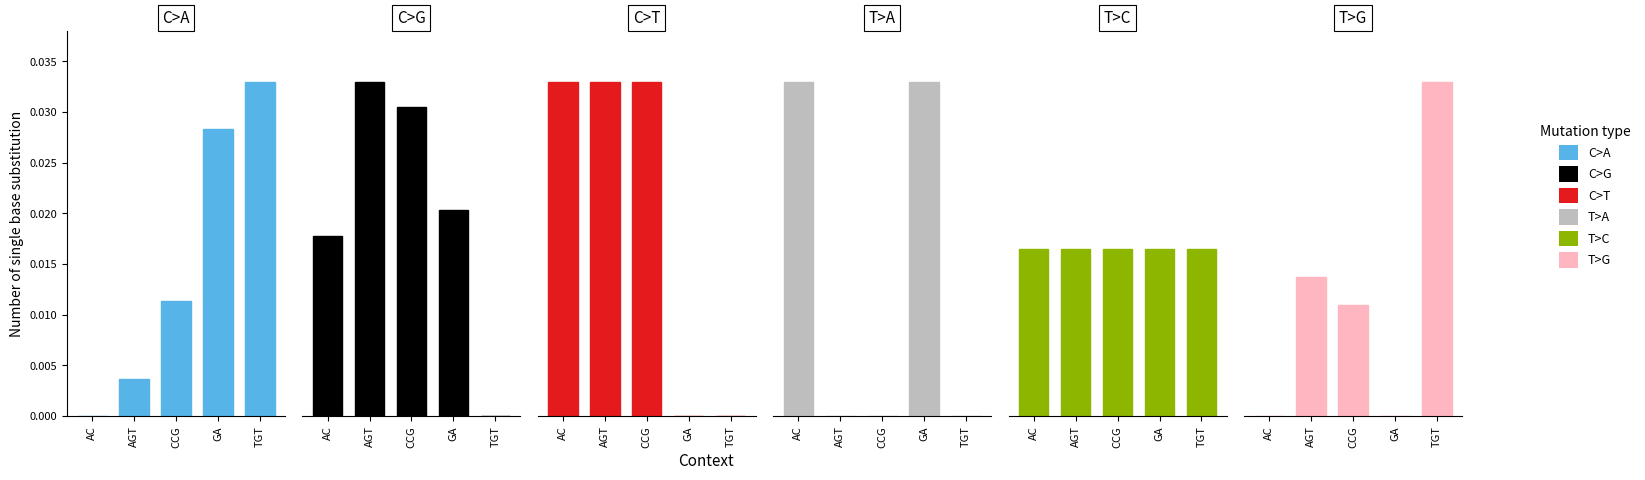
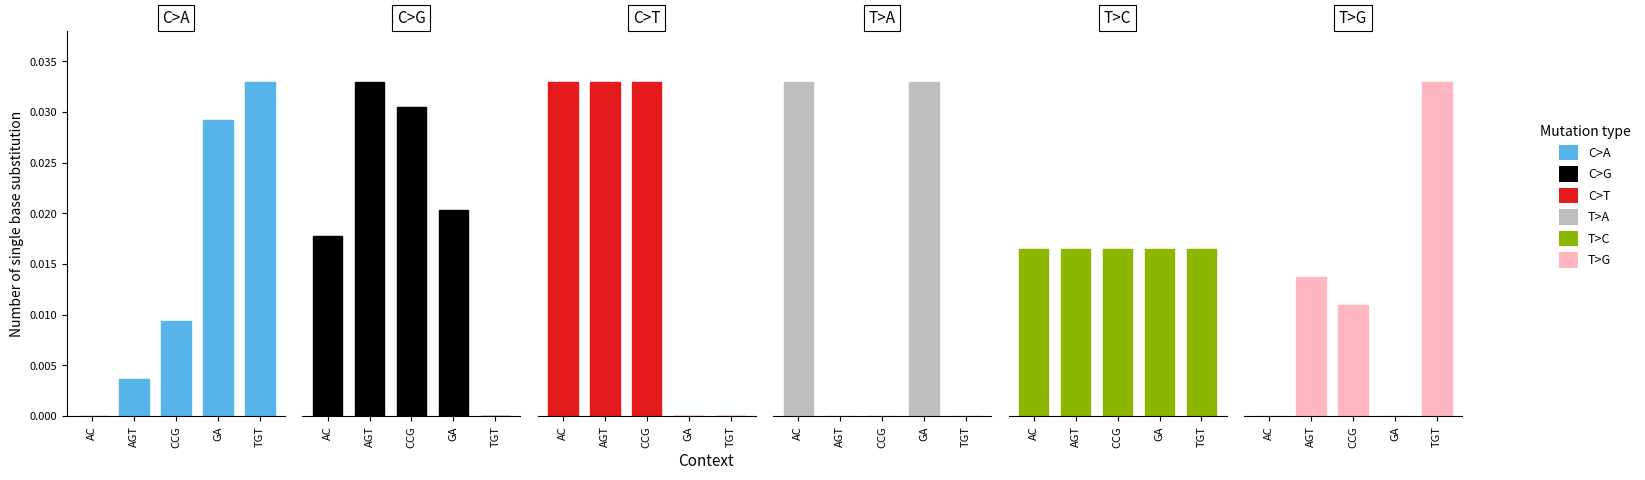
  {
    "C>A": {
      "AC": 0.0000,
      "AGT": 0.0037,
-     "CCG": 0.0114,
-     "GA": 0.0283,
+     "CCG": 0.0094,
+     "GA": 0.0292,
      "TGT": 0.0330
    }
  }
